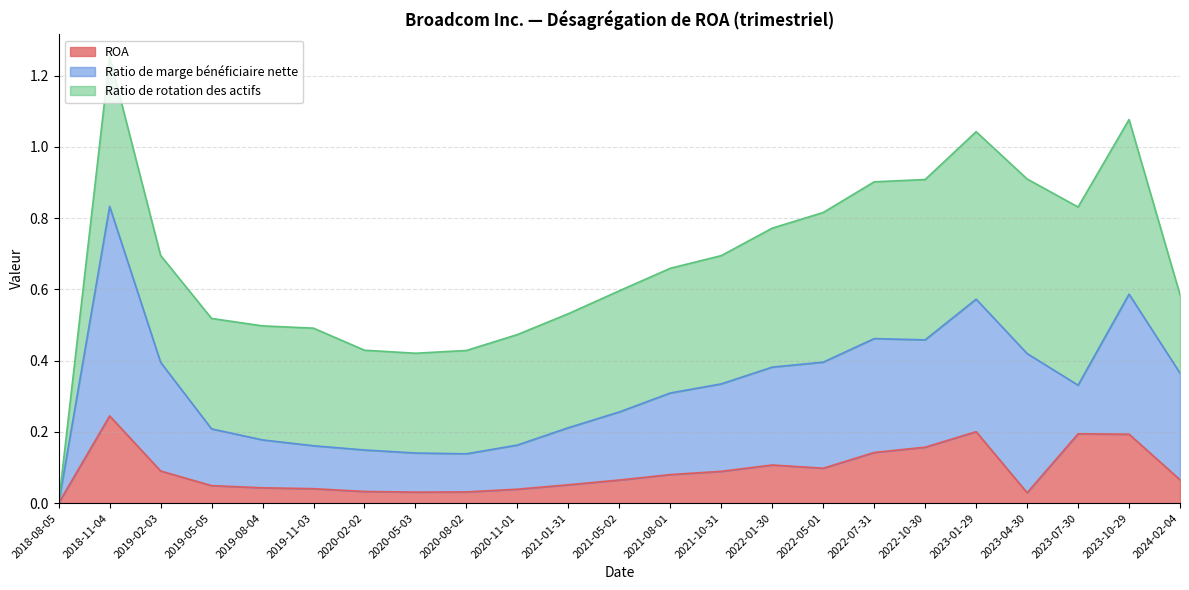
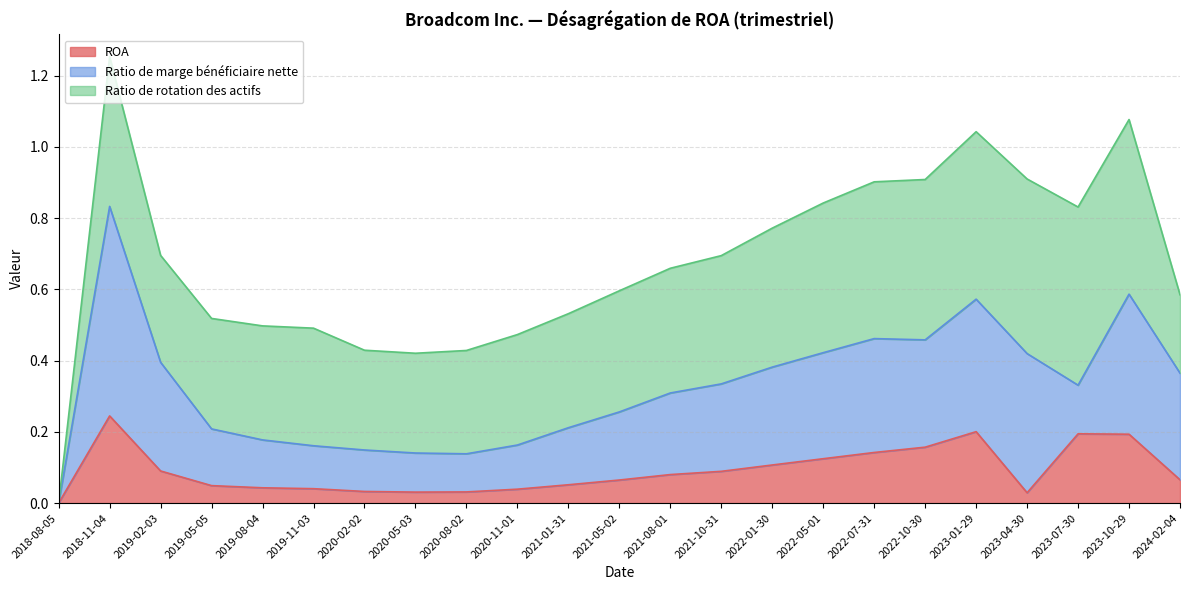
  {
    "ROA": {
      "2018-11-04": 0.24,
      "2019-02-03": 0.09,
      "2019-05-05": 0.05,
      "2019-08-04": 0.04,
      "2019-11-03": 0.04,
      "2020-02-02": 0.03,
      "2020-05-03": 0.03,
      "2020-08-02": 0.03,
      "2020-11-01": 0.04,
      "2021-01-31": 0.05,
      "2021-05-02": 0.06,
      "2021-08-01": 0.08,
      "2021-10-31": 0.09,
      "2022-01-30": 0.11,
-     "2022-05-01": 0.10,
+     "2022-05-01": 0.12,
      "2022-07-31": 0.14,
      "2022-10-30": 0.16,
      "2023-01-29": 0.20,
      "2023-04-30": 0.03,
      "2023-07-30": 0.19,
      "2023-10-29": 0.19,
      "2024-02-04": 0.07
    },
    "Ratio de marge bénéficiaire nette": {
      "2018-11-04": 0.59,
      "2019-02-03": 0.31,
      "2019-05-05": 0.16,
      "2019-08-04": 0.13,
      "2019-11-03": 0.12,
      "2020-02-02": 0.12,
      "2020-05-03": 0.11,
      "2020-08-02": 0.11,
      "2020-11-01": 0.12,
      "2021-01-31": 0.16,
      "2021-05-02": 0.19,
      "2021-08-01": 0.23,
      "2021-10-31": 0.25,
      "2022-01-30": 0.27,
      "2022-05-01": 0.30,
      "2022-07-31": 0.32,
      "2022-10-30": 0.30,
      "2023-01-29": 0.37,
      "2023-04-30": 0.39,
      "2023-07-30": 0.14,
      "2023-10-29": 0.39,
      "2024-02-04": 0.30
    },
    "Ratio de rotation des actifs": {
      "2019-02-03": 0.30,
      "2019-05-05": 0.31,
      "2019-08-04": 0.32,
      "2019-11-03": 0.33,
      "2020-02-02": 0.28,
      "2020-05-03": 0.28,
      "2020-08-02": 0.29,
      "2020-11-01": 0.31,
      "2021-01-31": 0.32,
      "2021-05-02": 0.34,
      "2021-08-01": 0.35,
      "2021-10-31": 0.36,
      "2022-01-30": 0.39,
      "2022-05-01": 0.42,
      "2022-07-31": 0.44,
      "2022-10-30": 0.45,
      "2023-01-29": 0.47,
      "2023-04-30": 0.49,
      "2023-07-30": 0.50,
      "2023-10-29": 0.49,
      "2024-02-04": 0.22
    }
  }
